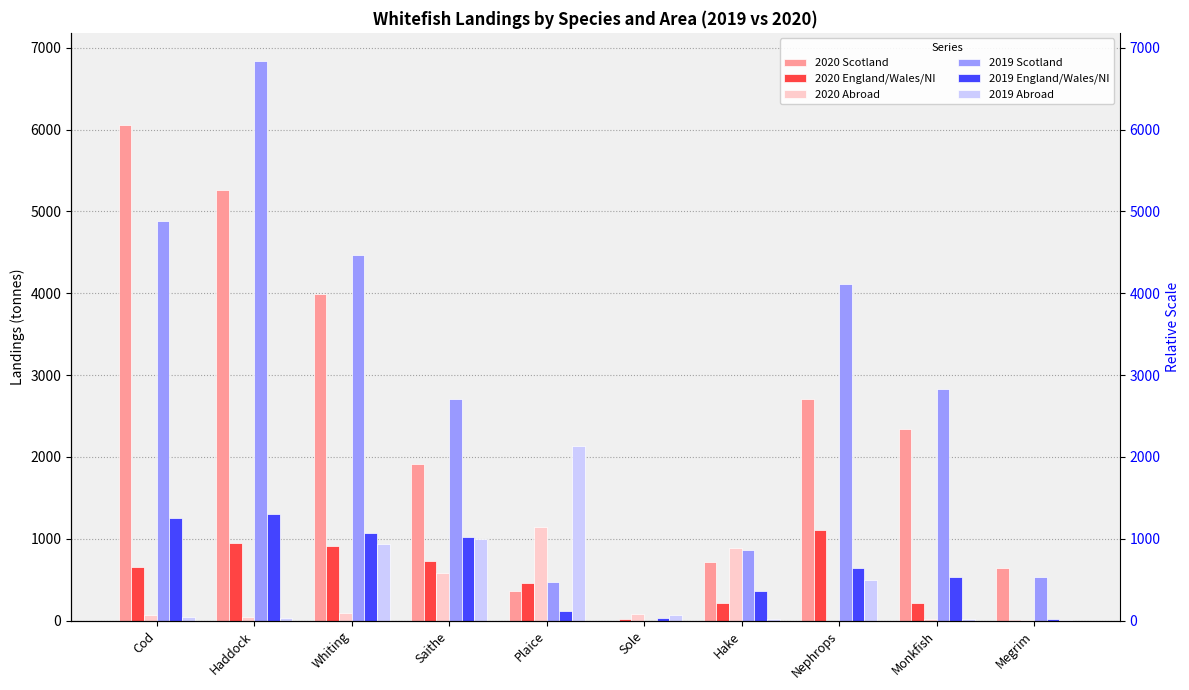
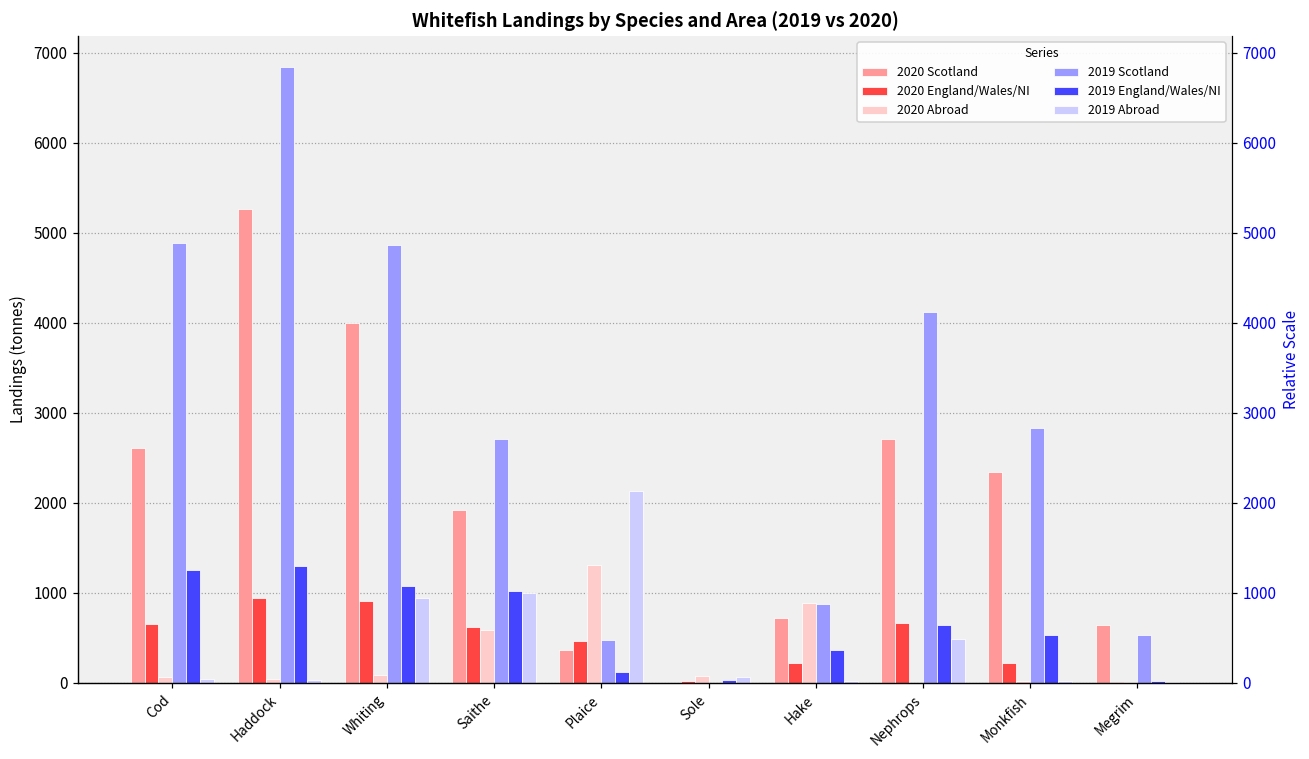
  {
    "2020 Scotland": {
-     "Cod": 6100,
+     "Cod": 2600,
      "Haddock": 5300,
      "Whiting": 4000,
      "Saithe": 1900,
      "Plaice": 400,
      "Hake": 700,
      "Nephrops": 2700,
      "Monkfish": 2300,
      "Megrim": 600
    },
    "2020 England/Wales/NI": {
      "Cod": 700,
      "Haddock": 900,
      "Whiting": 900,
-     "Saithe": 700,
+     "Saithe": 600,
      "Plaice": 500,
      "Hake": 200,
-     "Nephrops": 1100,
+     "Nephrops": 700,
      "Monkfish": 200
    },
    "2020 Abroad": {
      "Cod": 100,
      "Haddock": 0,
      "Whiting": 100,
      "Saithe": 600,
-     "Plaice": 1100,
+     "Plaice": 1300,
      "Sole": 100,
      "Hake": 900
    },
    "2019 Scotland": {
      "Cod": 4900,
      "Haddock": 6800,
-     "Whiting": 4500,
+     "Whiting": 4900,
      "Saithe": 2700,
      "Plaice": 500,
      "Hake": 900,
      "Nephrops": 4100,
      "Monkfish": 2800,
      "Megrim": 500
    },
    "2019 England/Wales/NI": {
      "Cod": 1300,
      "Haddock": 1300,
      "Whiting": 1100,
      "Saithe": 1000,
      "Plaice": 100,
      "Sole": 0,
      "Hake": 400,
      "Nephrops": 600,
      "Monkfish": 500
    },
    "2019 Abroad": {
      "Cod": 0,
      "Haddock": 0,
      "Whiting": 900,
      "Saithe": 1000,
      "Plaice": 2100,
      "Sole": 100,
      "Nephrops": 500
    }
  }
